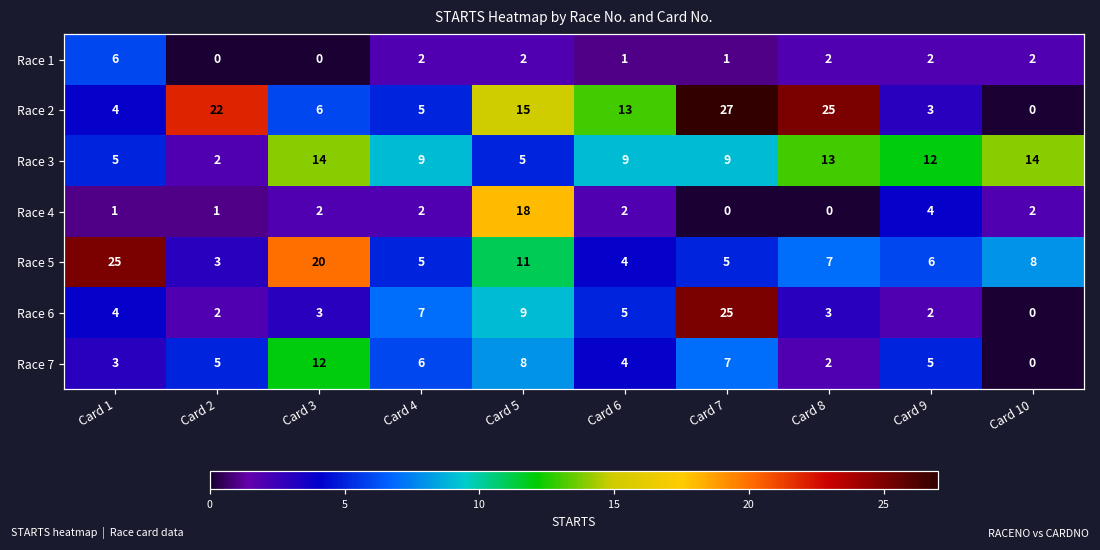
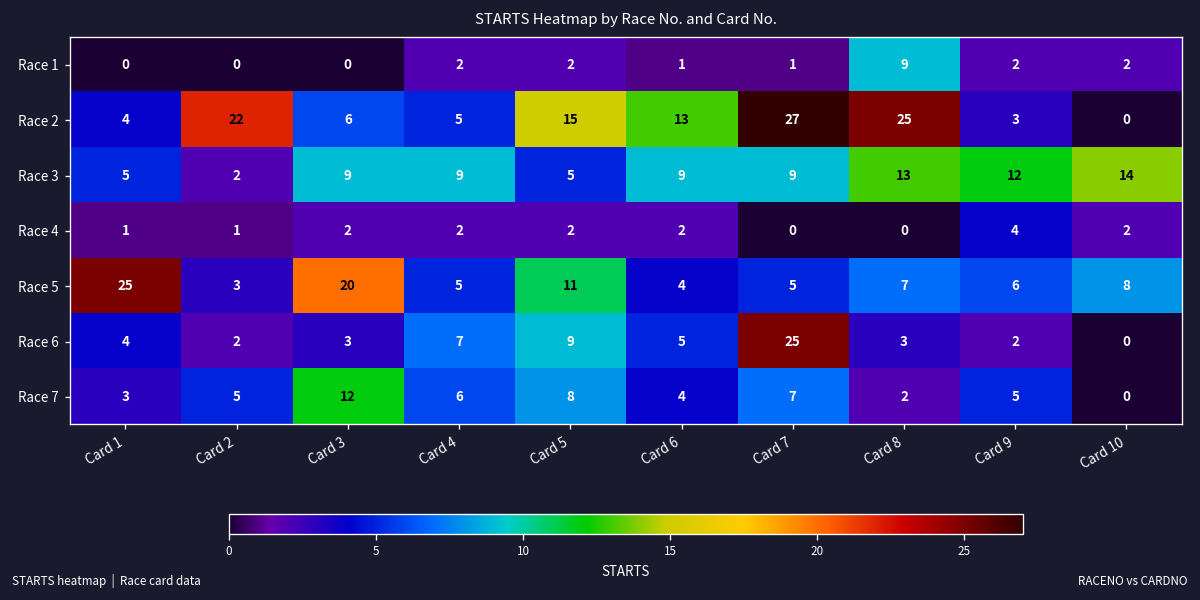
  {
    "Race 1": {
-     "Card 1": 6,
+     "Card 1": 0,
      "Card 2": 0,
      "Card 3": 0,
      "Card 4": 2,
      "Card 5": 2,
      "Card 6": 1,
      "Card 7": 1,
-     "Card 8": 2,
+     "Card 8": 9,
      "Card 9": 2,
      "Card 10": 2
    },
    "Race 2": {
      "Card 1": 4,
      "Card 2": 22,
      "Card 3": 6,
      "Card 4": 5,
      "Card 5": 15,
      "Card 6": 13,
      "Card 7": 27,
      "Card 8": 25,
      "Card 9": 3,
      "Card 10": 0
    },
    "Race 3": {
      "Card 1": 5,
      "Card 2": 2,
-     "Card 3": 14,
+     "Card 3": 9,
      "Card 4": 9,
      "Card 5": 5,
      "Card 6": 9,
      "Card 7": 9,
      "Card 8": 13,
      "Card 9": 12,
      "Card 10": 14
    },
    "Race 4": {
      "Card 1": 1,
      "Card 2": 1,
      "Card 3": 2,
      "Card 4": 2,
-     "Card 5": 18,
+     "Card 5": 2,
      "Card 6": 2,
      "Card 7": 0,
      "Card 8": 0,
      "Card 9": 4,
      "Card 10": 2
    },
    "Race 5": {
      "Card 1": 25,
      "Card 2": 3,
      "Card 3": 20,
      "Card 4": 5,
      "Card 5": 11,
      "Card 6": 4,
      "Card 7": 5,
      "Card 8": 7,
      "Card 9": 6,
      "Card 10": 8
    },
    "Race 6": {
      "Card 1": 4,
      "Card 2": 2,
      "Card 3": 3,
      "Card 4": 7,
      "Card 5": 9,
      "Card 6": 5,
      "Card 7": 25,
      "Card 8": 3,
      "Card 9": 2,
      "Card 10": 0
    },
    "Race 7": {
      "Card 1": 3,
      "Card 2": 5,
      "Card 3": 12,
      "Card 4": 6,
      "Card 5": 8,
      "Card 6": 4,
      "Card 7": 7,
      "Card 8": 2,
      "Card 9": 5,
      "Card 10": 0
    }
  }
